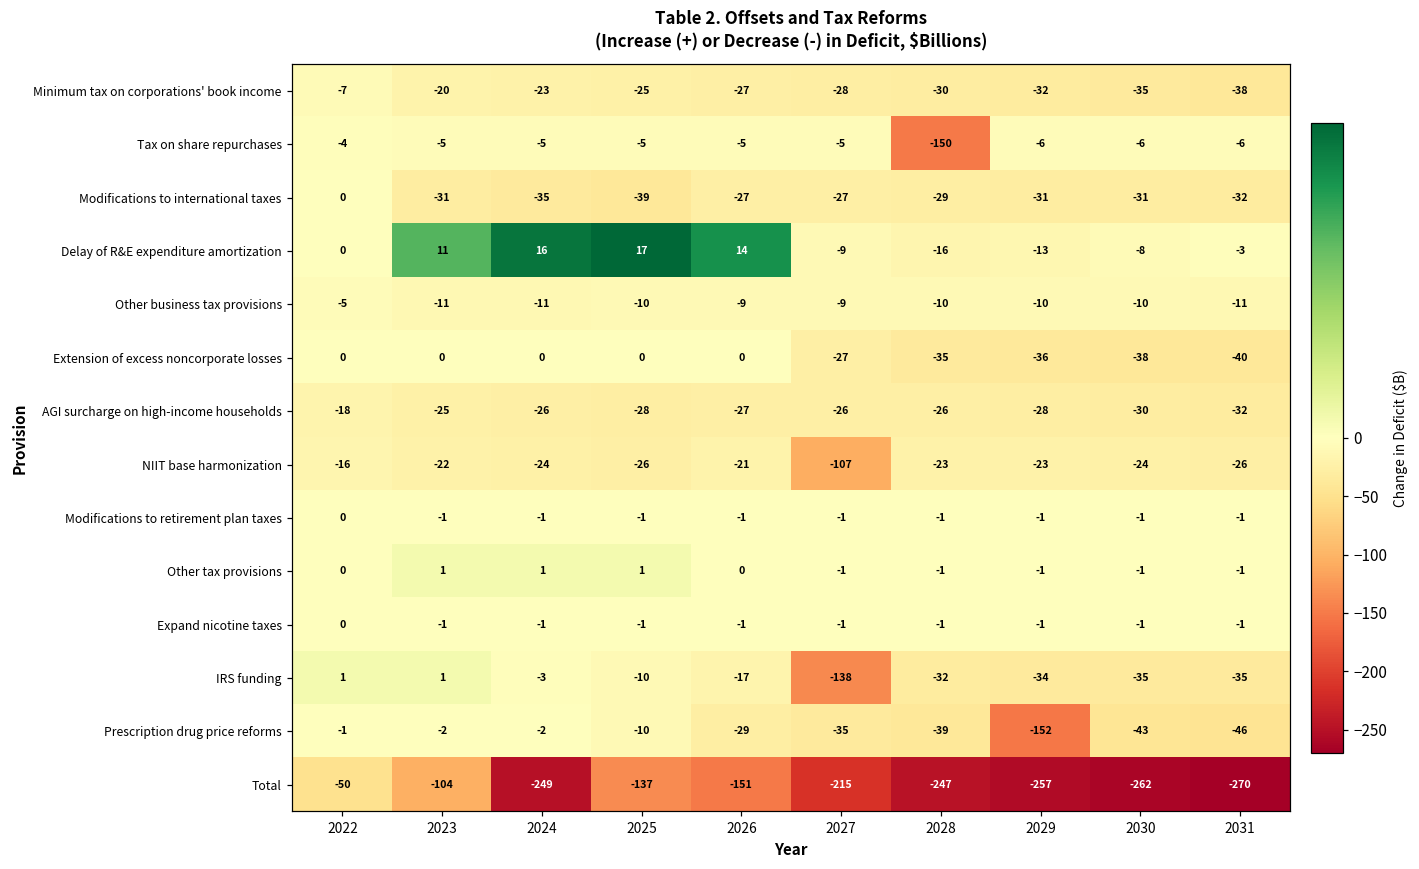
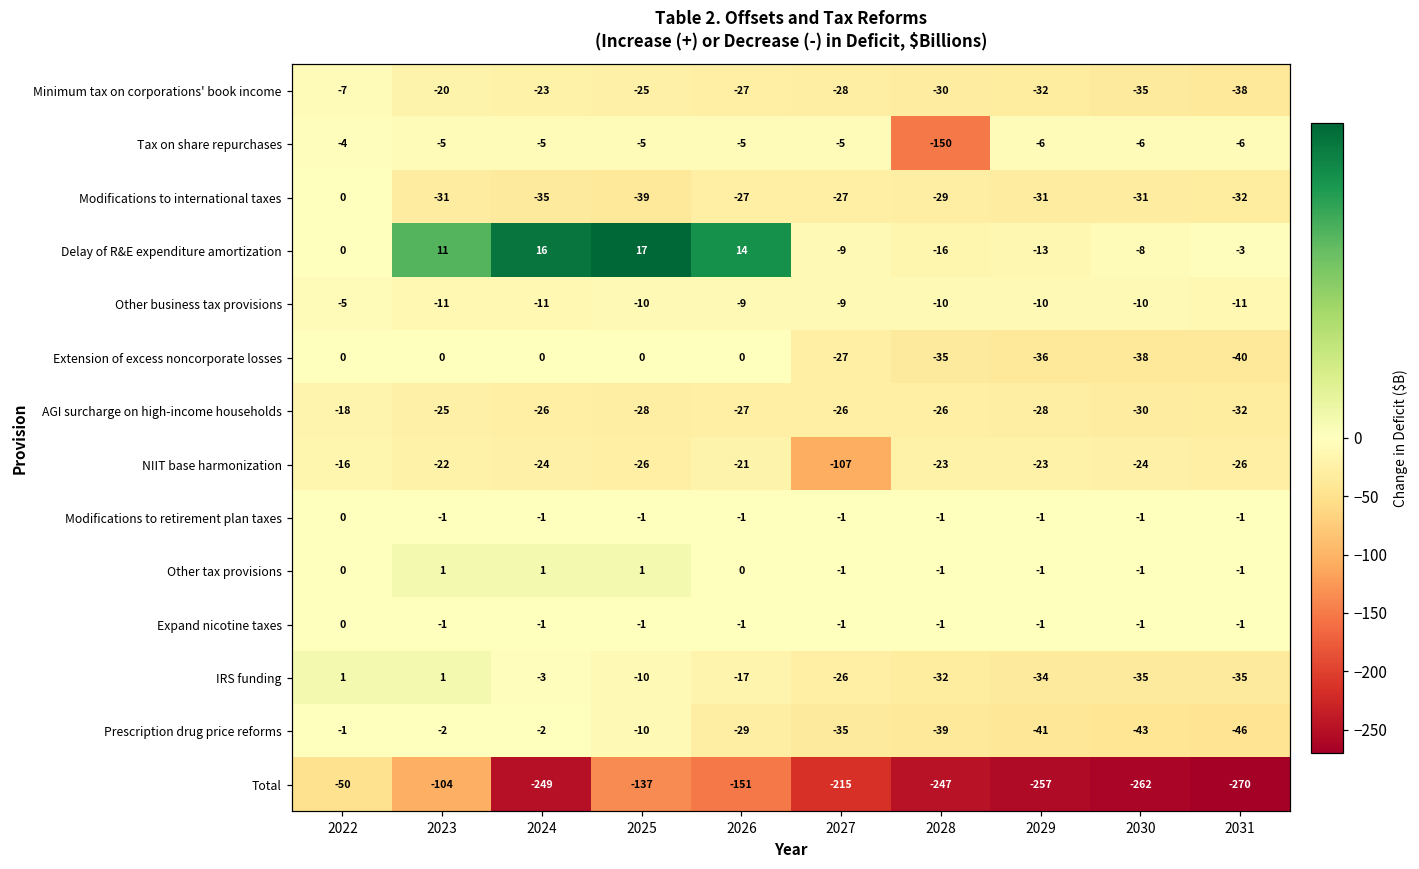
  {
    "Minimum tax on corporations' book income": {
      "2022": -7,
      "2023": -20,
      "2024": -23,
      "2025": -25,
      "2026": -27,
      "2027": -28,
      "2028": -30,
      "2029": -32,
      "2030": -35,
      "2031": -38
    },
    "Tax on share repurchases": {
      "2022": -4,
      "2023": -5,
      "2024": -5,
      "2025": -5,
      "2026": -5,
      "2027": -5,
      "2028": -150,
      "2029": -6,
      "2030": -6,
      "2031": -6
    },
    "Modifications to international taxes": {
      "2022": 0,
      "2023": -31,
      "2024": -35,
      "2025": -39,
      "2026": -27,
      "2027": -27,
      "2028": -29,
      "2029": -31,
      "2030": -31,
      "2031": -32
    },
    "Delay of R&E expenditure amortization": {
      "2022": 0,
      "2023": 11,
      "2024": 16,
      "2025": 17,
      "2026": 14,
      "2027": -9,
      "2028": -16,
      "2029": -13,
      "2030": -8,
      "2031": -3
    },
    "Other business tax provisions": {
      "2022": -5,
      "2023": -11,
      "2024": -11,
      "2025": -10,
      "2026": -9,
      "2027": -9,
      "2028": -10,
      "2029": -10,
      "2030": -10,
      "2031": -11
    },
    "Extension of excess noncorporate losses": {
      "2022": 0,
      "2023": 0,
      "2024": 0,
      "2025": 0,
      "2026": 0,
      "2027": -27,
      "2028": -35,
      "2029": -36,
      "2030": -38,
      "2031": -40
    },
    "AGI surcharge on high-income households": {
      "2022": -18,
      "2023": -25,
      "2024": -26,
      "2025": -28,
      "2026": -27,
      "2027": -26,
      "2028": -26,
      "2029": -28,
      "2030": -30,
      "2031": -32
    },
    "NIIT base harmonization": {
      "2022": -16,
      "2023": -22,
      "2024": -24,
      "2025": -26,
      "2026": -21,
      "2027": -107,
      "2028": -23,
      "2029": -23,
      "2030": -24,
      "2031": -26
    },
    "Modifications to retirement plan taxes": {
      "2022": 0,
      "2023": -1,
      "2024": -1,
      "2025": -1,
      "2026": -1,
      "2027": -1,
      "2028": -1,
      "2029": -1,
      "2030": -1,
      "2031": -1
    },
    "Other tax provisions": {
      "2022": 0,
      "2023": 1,
      "2024": 1,
      "2025": 1,
      "2026": 0,
      "2027": -1,
      "2028": -1,
      "2029": -1,
      "2030": -1,
      "2031": -1
    },
    "Expand nicotine taxes": {
      "2022": 0,
      "2023": -1,
      "2024": -1,
      "2025": -1,
      "2026": -1,
      "2027": -1,
      "2028": -1,
      "2029": -1,
      "2030": -1,
      "2031": -1
    },
    "IRS funding": {
      "2022": 1,
      "2023": 1,
      "2024": -3,
      "2025": -10,
      "2026": -17,
-     "2027": -138,
+     "2027": -26,
      "2028": -32,
      "2029": -34,
      "2030": -35,
      "2031": -35
    },
    "Prescription drug price reforms": {
      "2022": -1,
      "2023": -2,
      "2024": -2,
      "2025": -10,
      "2026": -29,
      "2027": -35,
      "2028": -39,
-     "2029": -152,
+     "2029": -41,
      "2030": -43,
      "2031": -46
    },
    "Total": {
      "2022": -50,
      "2023": -104,
      "2024": -249,
      "2025": -137,
      "2026": -151,
      "2027": -215,
      "2028": -247,
      "2029": -257,
      "2030": -262,
      "2031": -270
    }
  }
